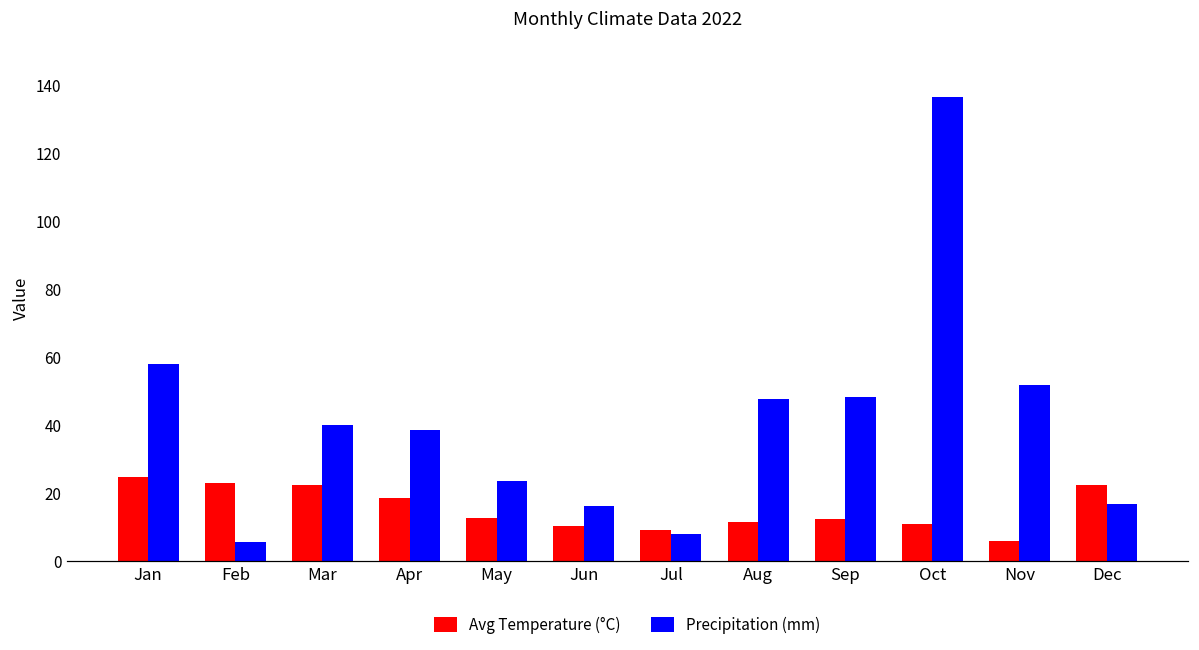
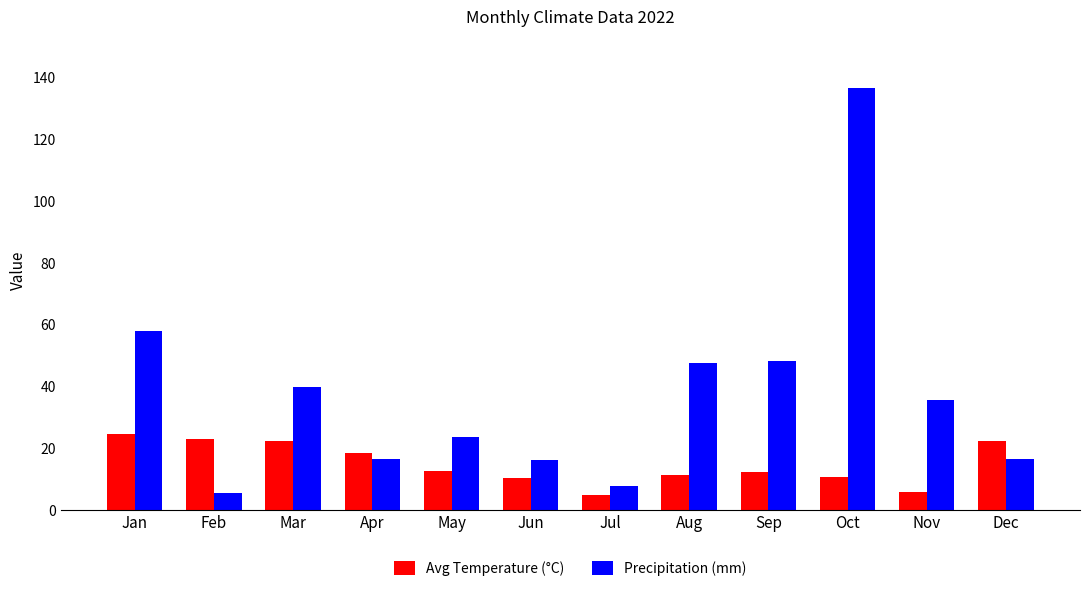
  {
    "Avg Temperature (°C)": {
      "Jan": 25,
      "Feb": 23,
      "Mar": 22,
      "Apr": 18,
      "May": 13,
      "Jun": 10,
-     "Jul": 9,
+     "Jul": 5,
      "Aug": 11,
      "Sep": 12,
      "Oct": 11,
      "Nov": 6,
      "Dec": 22
    },
    "Precipitation (mm)": {
      "Jan": 58,
      "Feb": 6,
      "Mar": 40,
-     "Apr": 39,
+     "Apr": 17,
      "May": 24,
      "Jun": 16,
      "Jul": 8,
      "Aug": 48,
      "Sep": 48,
      "Oct": 137,
-     "Nov": 52,
+     "Nov": 36,
      "Dec": 17
    }
  }
